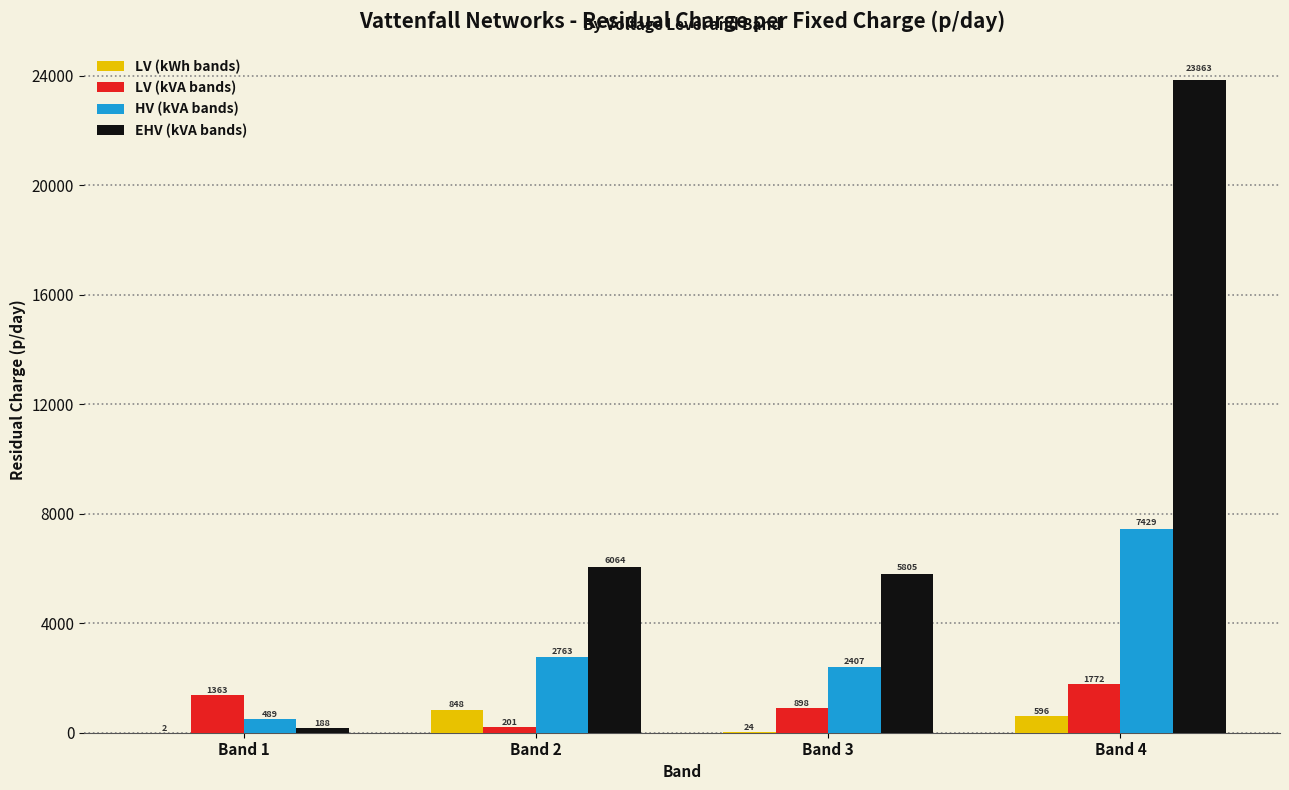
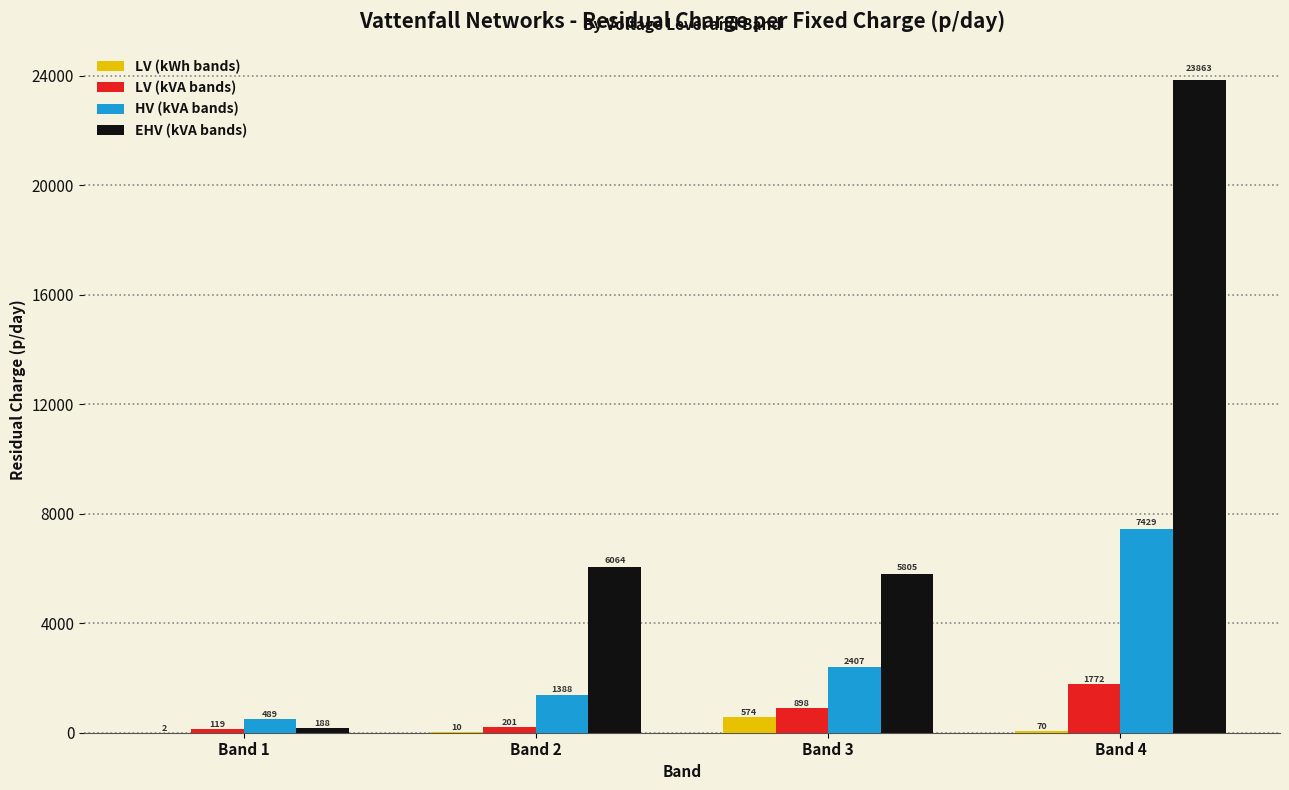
  {
    "LV (kWh bands)": {
      "Band 1": 2,
-     "Band 2": 848,
-     "Band 3": 24,
-     "Band 4": 596
+     "Band 2": 10,
+     "Band 3": 574,
+     "Band 4": 70
    },
    "LV (kVA bands)": {
-     "Band 1": 1363,
+     "Band 1": 119,
      "Band 2": 201,
      "Band 3": 898,
      "Band 4": 1772
    },
    "HV (kVA bands)": {
      "Band 1": 489,
-     "Band 2": 2763,
+     "Band 2": 1388,
      "Band 3": 2407,
      "Band 4": 7429
    },
    "EHV (kVA bands)": {
      "Band 1": 188,
      "Band 2": 6064,
      "Band 3": 5805,
      "Band 4": 23863
    }
  }
